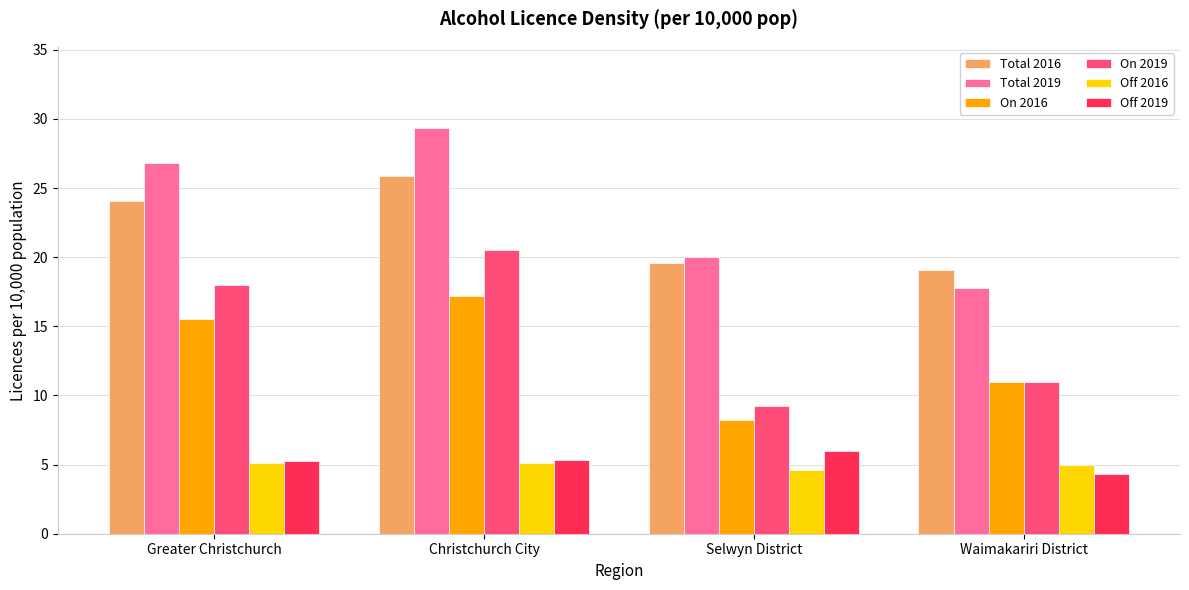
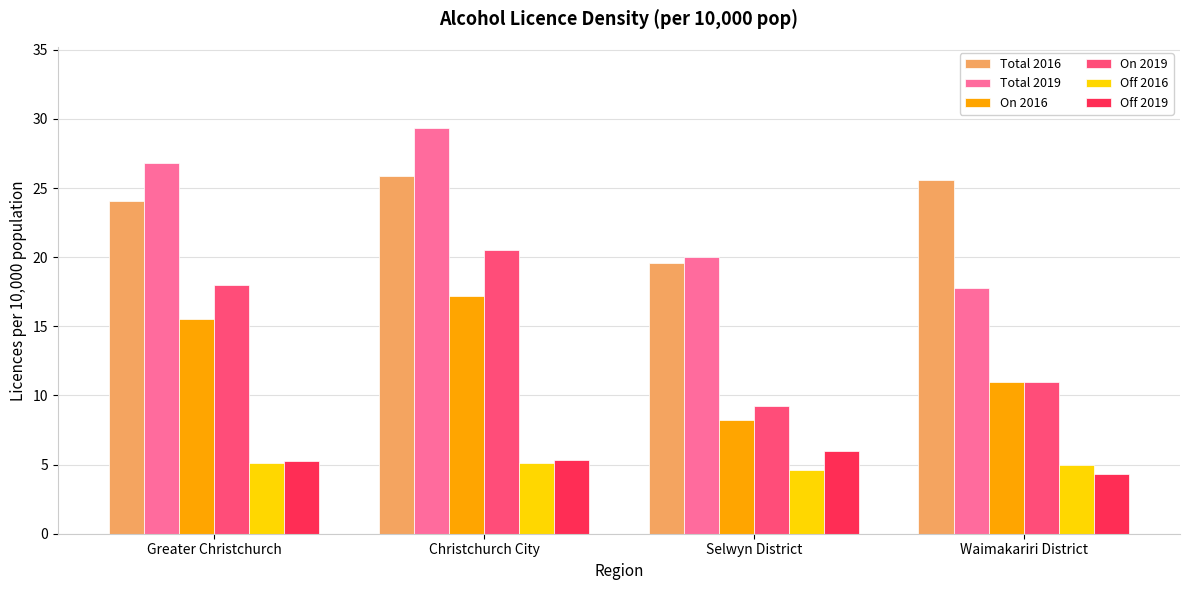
  {
    "Total 2016": {
      "Greater Christchurch": 24.1,
      "Christchurch City": 25.9,
      "Selwyn District": 19.6,
-     "Waimakariri District": 19.1
+     "Waimakariri District": 25.6
    }
  }
